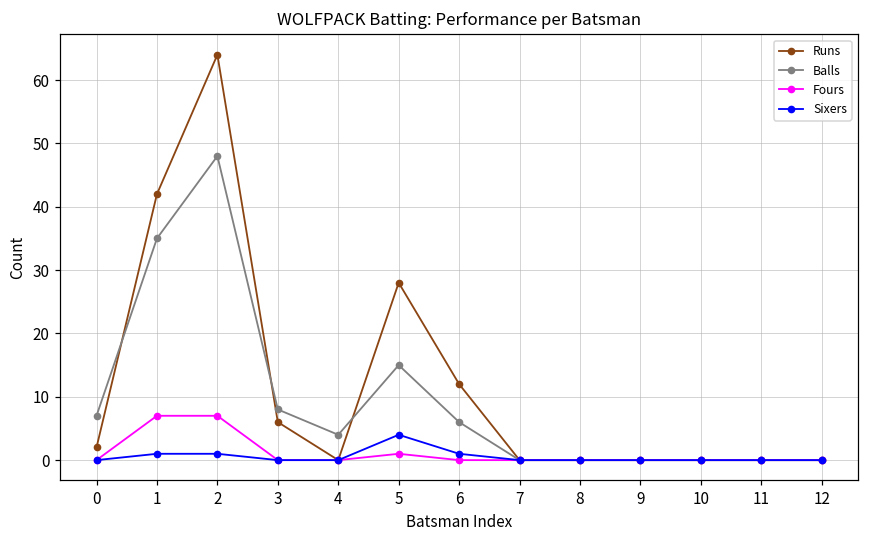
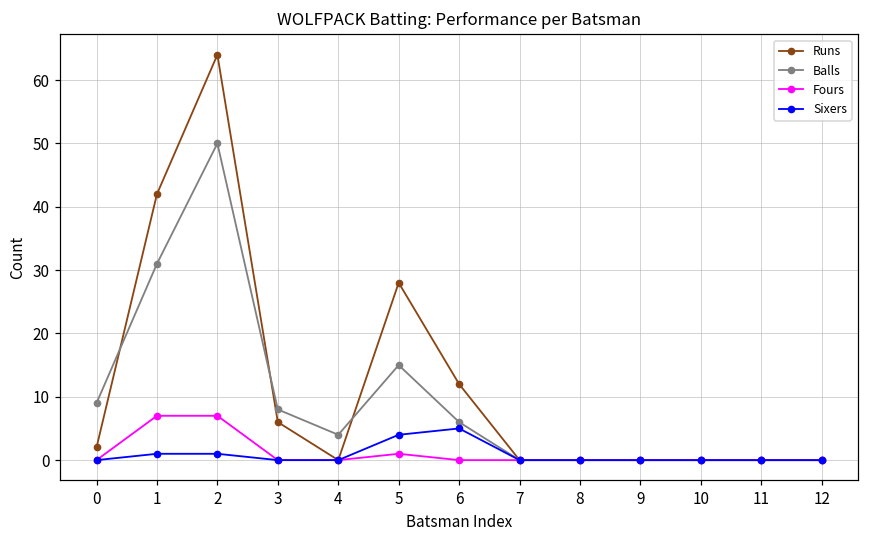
  {
    "Runs": {
      "0": 2,
      "1": 42,
      "2": 64,
      "3": 6,
      "5": 28,
      "6": 12
    },
    "Balls": {
-     "0": 7,
-     "1": 35,
-     "2": 48,
+     "0": 9,
+     "1": 31,
+     "2": 50,
      "3": 8,
      "4": 4,
      "5": 15,
      "6": 6
    },
    "Fours": {
      "1": 7,
      "2": 7,
      "5": 1,
      "6": 0
    },
    "Sixers": {
      "1": 1,
      "2": 1,
      "5": 4,
-     "6": 1
+     "6": 5
    }
  }
